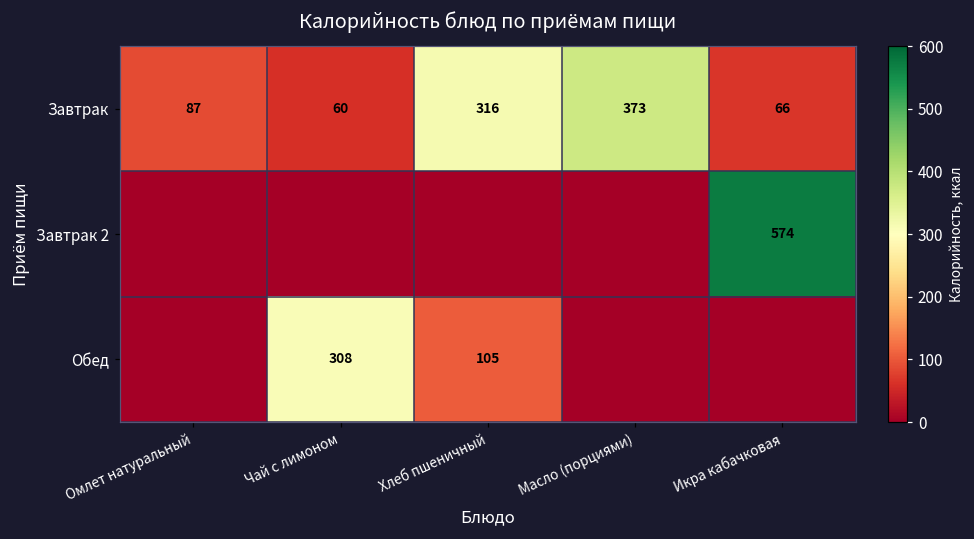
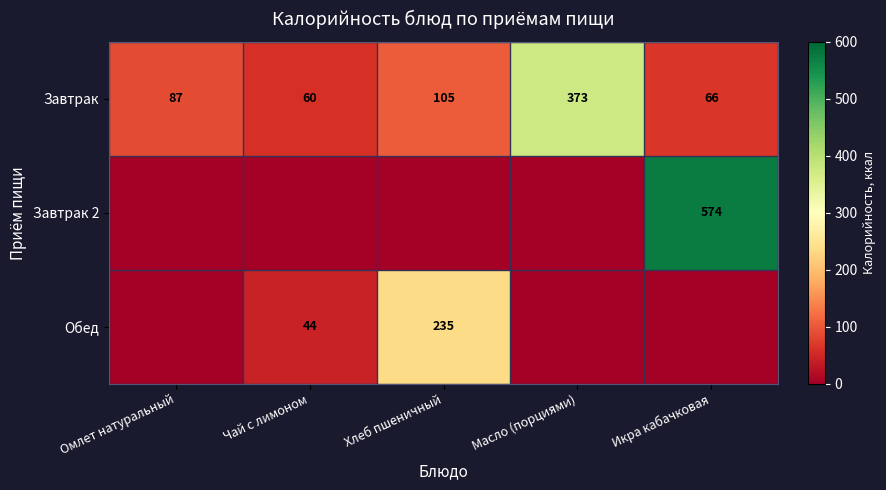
  {
    "Завтрак": {
      "Омлет натуральный": 87,
      "Чай с лимоном": 60,
-     "Хлеб пшеничный": 316,
+     "Хлеб пшеничный": 105,
      "Масло (порциями)": 373,
      "Икра кабачковая": 66
    },
    "Завтрак 2": {
      "Икра кабачковая": 574
    },
    "Обед": {
-     "Чай с лимоном": 308,
-     "Хлеб пшеничный": 105
+     "Чай с лимоном": 44,
+     "Хлеб пшеничный": 235
    }
  }
